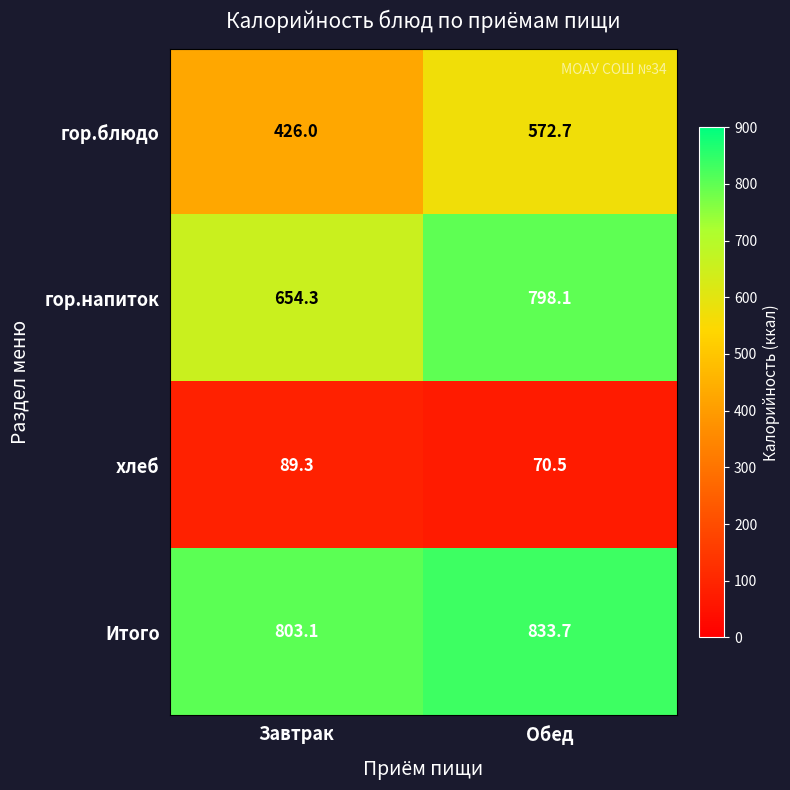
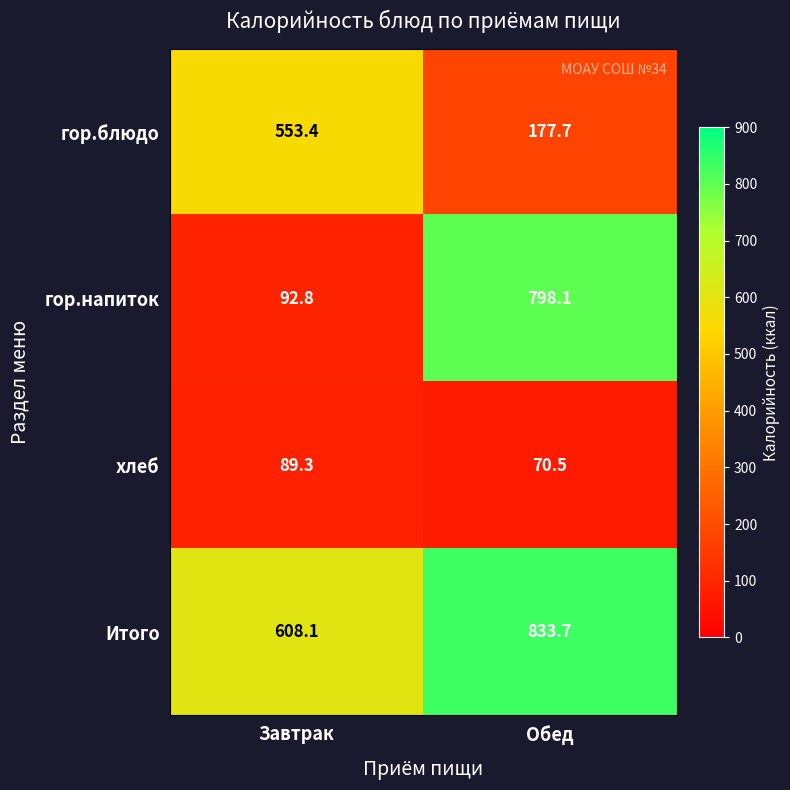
  {
    "гор.блюдо": {
-     "Завтрак": 426.0,
-     "Обед": 572.7
+     "Завтрак": 553.4,
+     "Обед": 177.7
    },
    "гор.напиток": {
-     "Завтрак": 654.3,
+     "Завтрак": 92.8,
      "Обед": 798.1
    },
    "хлеб": {
      "Завтрак": 89.3,
      "Обед": 70.5
    },
    "Итого": {
-     "Завтрак": 803.1,
+     "Завтрак": 608.1,
      "Обед": 833.7
    }
  }
